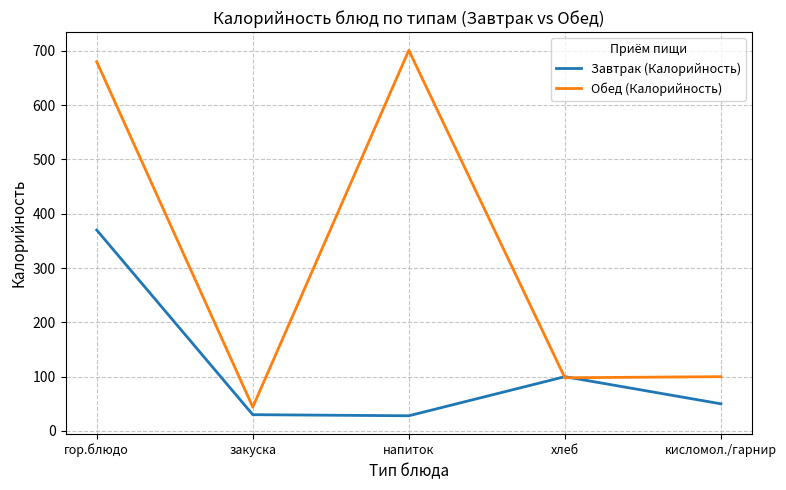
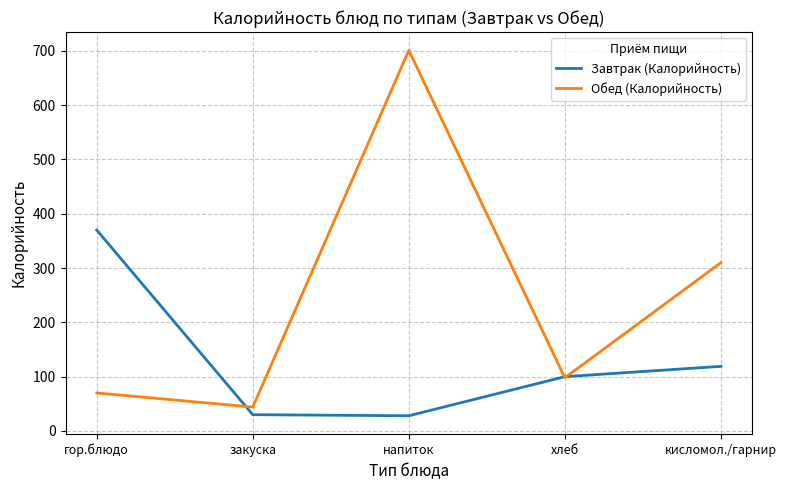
  {
    "Завтрак (Калорийность)": {
      "гор.блюдо": 370,
      "закуска": 30,
      "напиток": 30,
-     "кисломол./гарнир": 50
+     "кисломол./гарнир": 120
    },
    "Обед (Калорийность)": {
-     "гор.блюдо": 680,
+     "гор.блюдо": 70,
      "закуска": 40,
      "напиток": 700,
-     "кисломол./гарнир": 100
+     "кисломол./гарнир": 310
    }
  }
